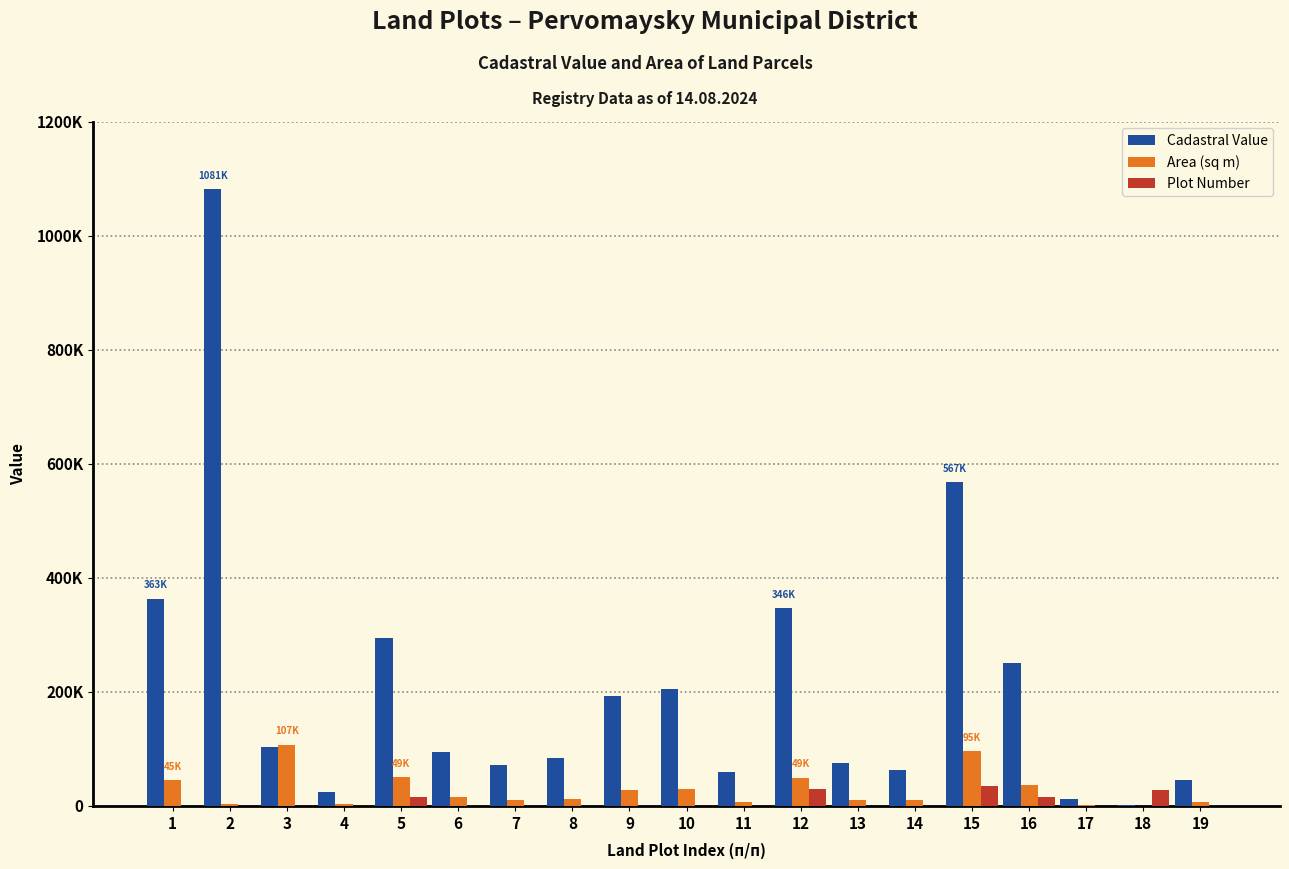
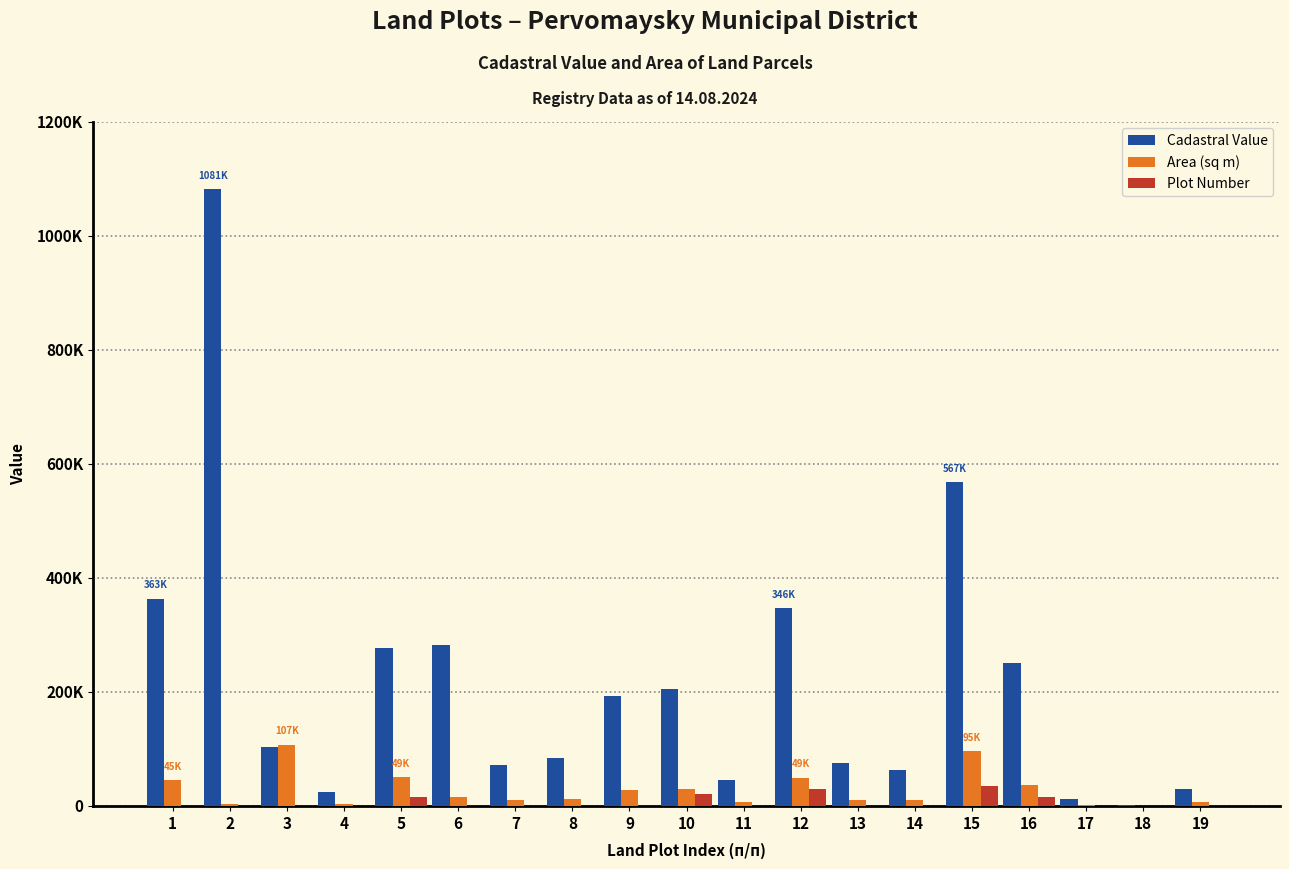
  {
    "Cadastral Value": {
      "3": "100000",
      "4": "30000",
-     "5": "300000",
-     "6": "90000",
+     "5": "280000",
+     "6": "280000",
      "7": "70000",
      "8": "80000",
      "9": "190000",
      "10": "200000",
-     "11": "60000",
+     "11": "50000",
      "13": "80000",
      "14": "60000",
      "16": "250000",
      "17": "10000",
-     "19": "50000"
+     "19": "30000"
    },
    "Area (sq m)": {
      "1": "45K",
      "3": "107K"
    },
    "Plot Number": {
      "5": "20000",
-     "10": "0",
+     "10": "20000",
      "12": "30000",
      "15": "30000",
      "16": "20000",
-     "18": "30000"
+     "18": "0"
    }
  }
